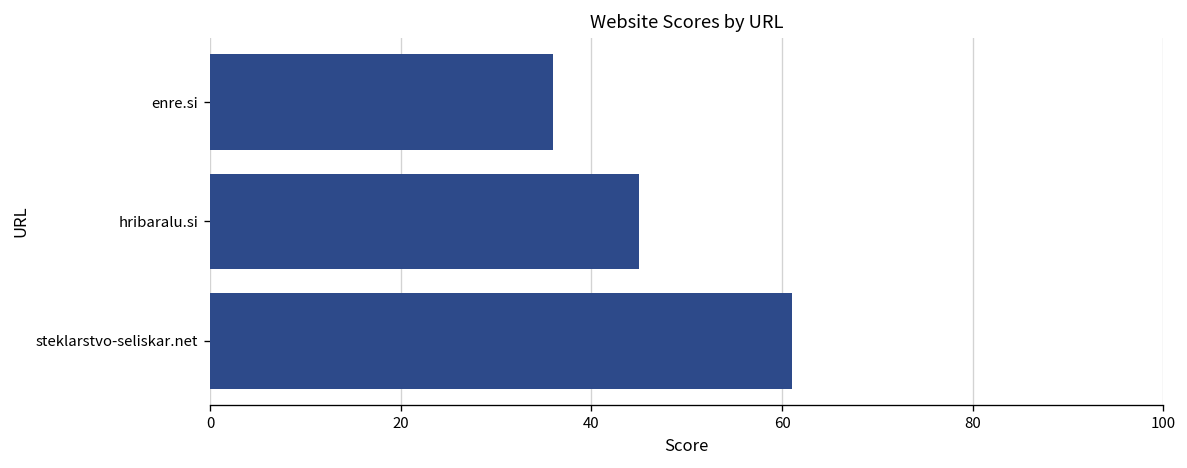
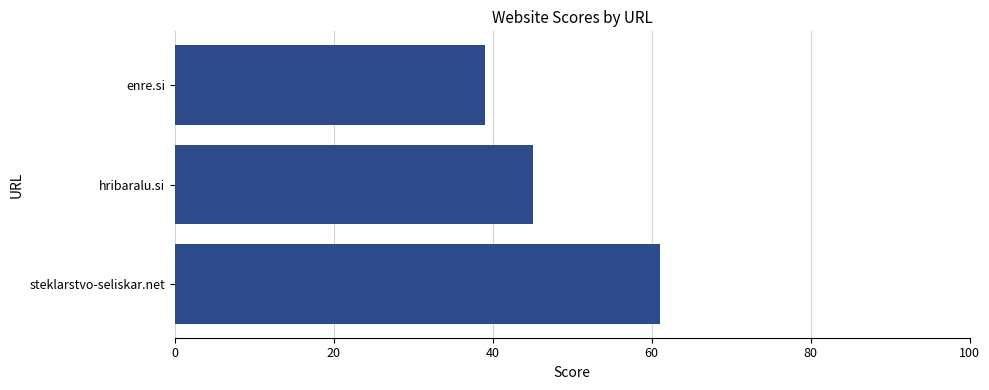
  {
-   "enre.si": 36,
+   "enre.si": 39,
    "hribaralu.si": 45,
    "steklarstvo-seliskar.net": 61
  }
